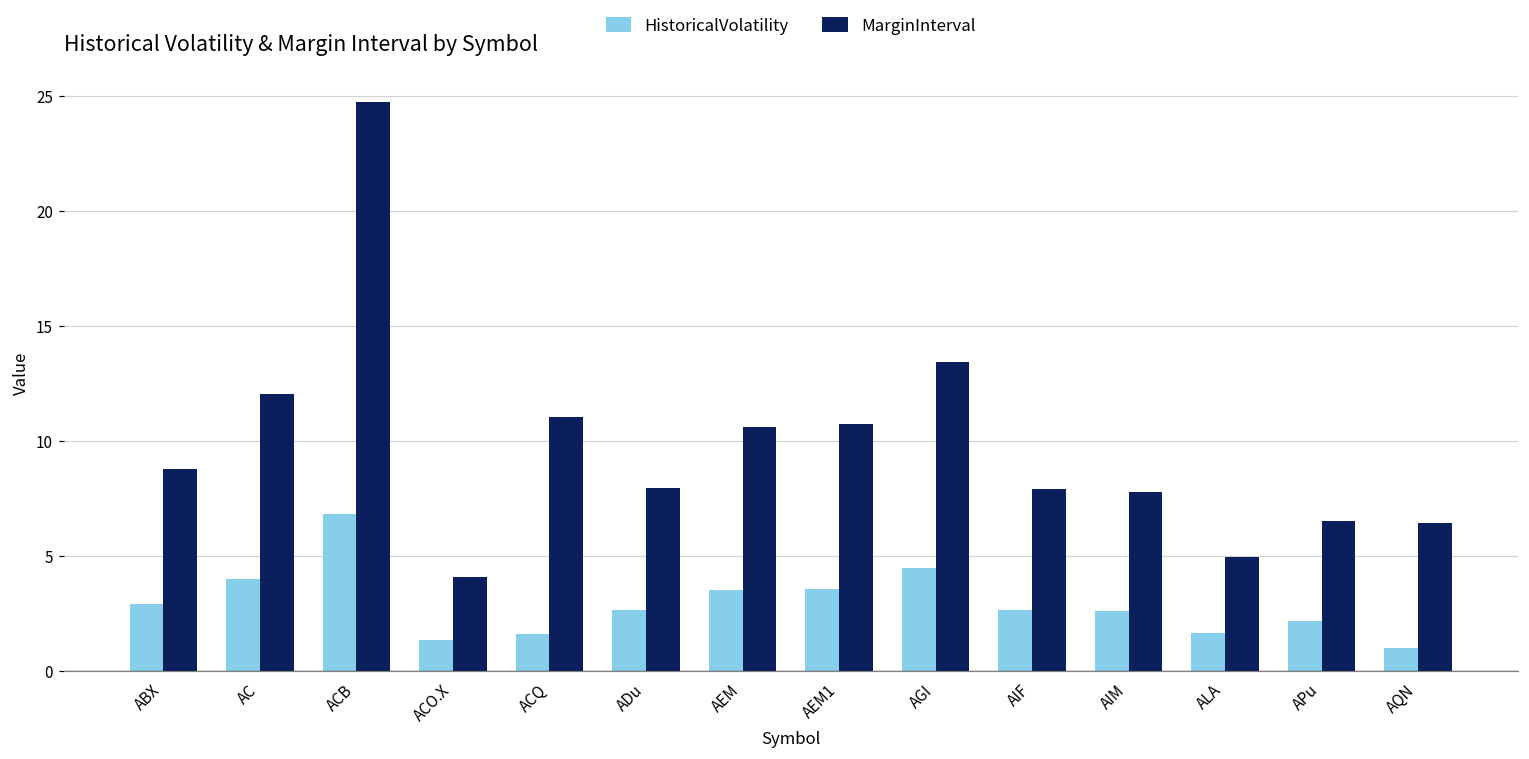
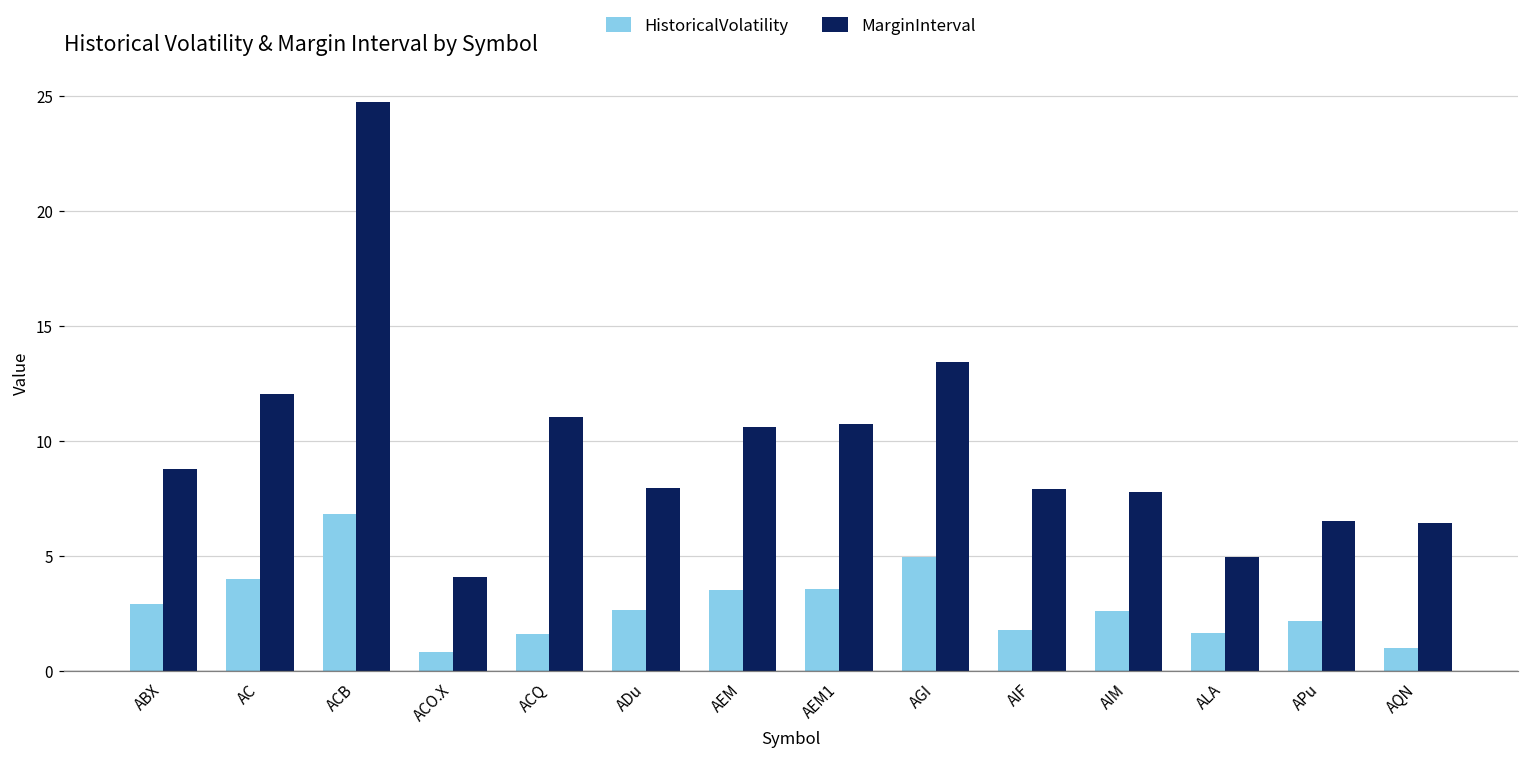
  {
    "HistoricalVolatility": {
      "ABX": 2.9,
      "AC": 4.0,
      "ACB": 6.8,
-     "ACO.X": 1.4,
+     "ACO.X": 0.8,
      "ACQ": 1.6,
      "ADu": 2.6,
      "AEM": 3.5,
      "AEM1": 3.6,
-     "AGI": 4.5,
-     "AIF": 2.6,
+     "AGI": 5.0,
+     "AIF": 1.8,
      "AIM": 2.6,
      "ALA": 1.7,
      "APu": 2.2,
      "AQN": 1.0
    },
    "MarginInterval": {
      "ABX": 8.8,
      "AC": 12.0,
      "ACB": 24.7,
      "ACO.X": 4.1,
      "ACQ": 11.0,
      "ADu": 7.9,
      "AEM": 10.6,
      "AEM1": 10.7,
      "AGI": 13.4,
      "AIF": 7.9,
      "AIM": 7.8,
      "ALA": 5.0,
      "APu": 6.5,
      "AQN": 6.4
    }
  }
